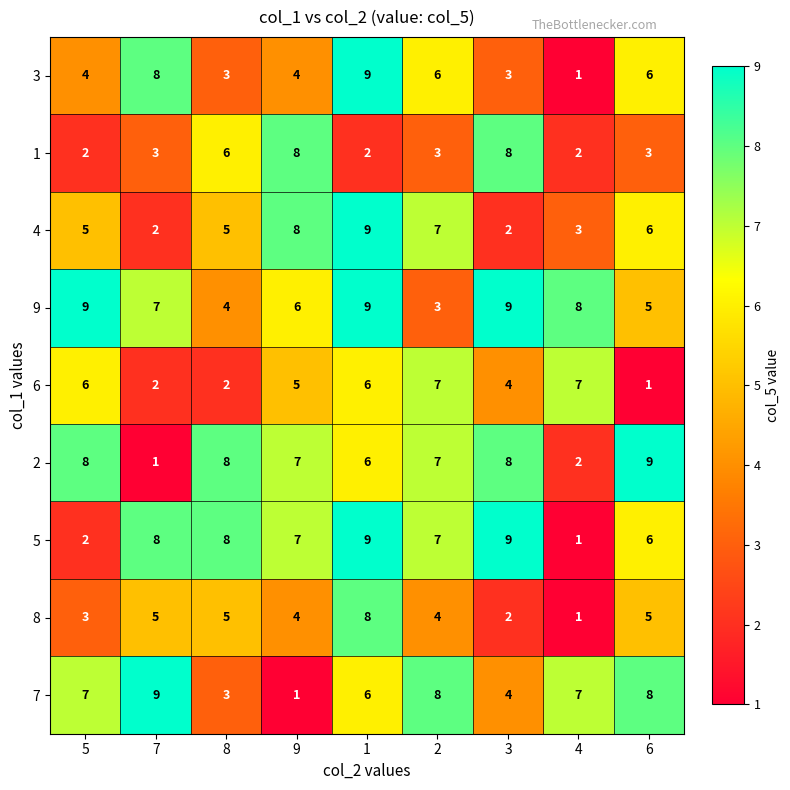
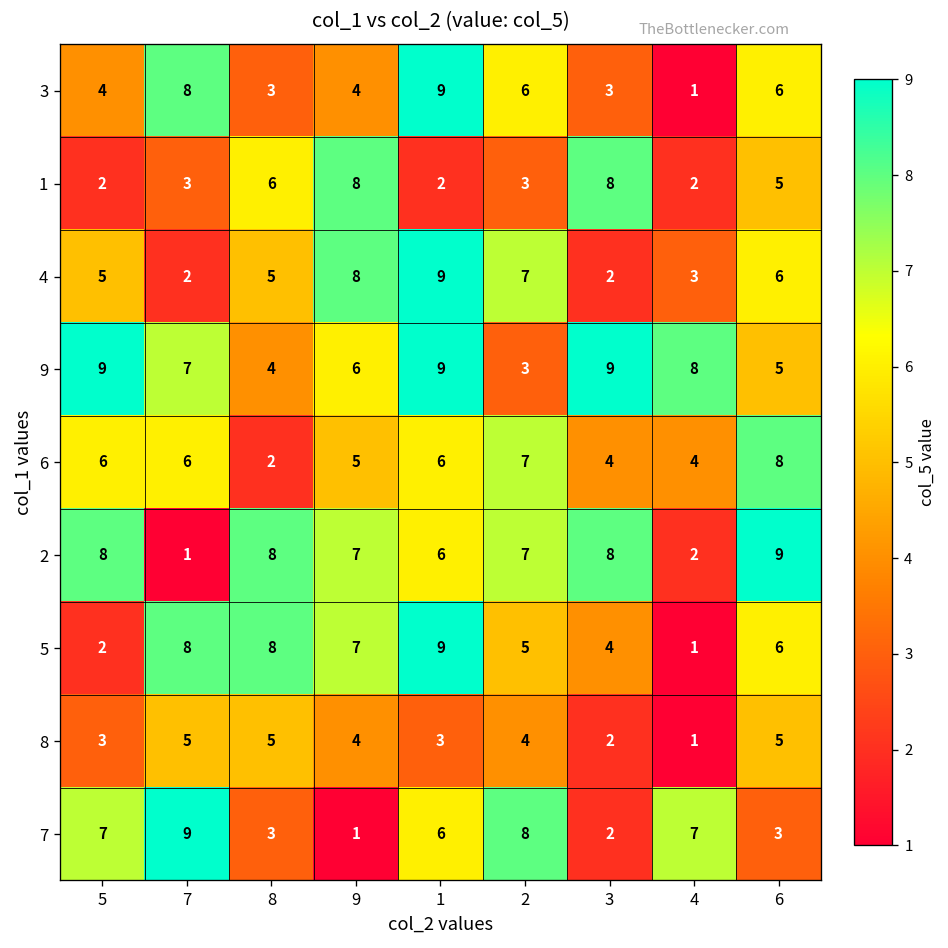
  {
    "3": {
      "5": 4,
      "7": 8,
      "8": 3,
      "9": 4,
      "1": 9,
      "2": 6,
      "3": 3,
      "4": 1,
      "6": 6
    },
    "1": {
      "5": 2,
      "7": 3,
      "8": 6,
      "9": 8,
      "1": 2,
      "2": 3,
      "3": 8,
      "4": 2,
-     "6": 3
+     "6": 5
    },
    "4": {
      "5": 5,
      "7": 2,
      "8": 5,
      "9": 8,
      "1": 9,
      "2": 7,
      "3": 2,
      "4": 3,
      "6": 6
    },
    "9": {
      "5": 9,
      "7": 7,
      "8": 4,
      "9": 6,
      "1": 9,
      "2": 3,
      "3": 9,
      "4": 8,
      "6": 5
    },
    "6": {
      "5": 6,
-     "7": 2,
+     "7": 6,
      "8": 2,
      "9": 5,
      "1": 6,
      "2": 7,
      "3": 4,
-     "4": 7,
-     "6": 1
+     "4": 4,
+     "6": 8
    },
    "2": {
      "5": 8,
      "7": 1,
      "8": 8,
      "9": 7,
      "1": 6,
      "2": 7,
      "3": 8,
      "4": 2,
      "6": 9
    },
    "5": {
      "5": 2,
      "7": 8,
      "8": 8,
      "9": 7,
      "1": 9,
-     "2": 7,
-     "3": 9,
+     "2": 5,
+     "3": 4,
      "4": 1,
      "6": 6
    },
    "8": {
      "5": 3,
      "7": 5,
      "8": 5,
      "9": 4,
-     "1": 8,
+     "1": 3,
      "2": 4,
      "3": 2,
      "4": 1,
      "6": 5
    },
    "7": {
      "5": 7,
      "7": 9,
      "8": 3,
      "9": 1,
      "1": 6,
      "2": 8,
-     "3": 4,
+     "3": 2,
      "4": 7,
-     "6": 8
+     "6": 3
    }
  }
